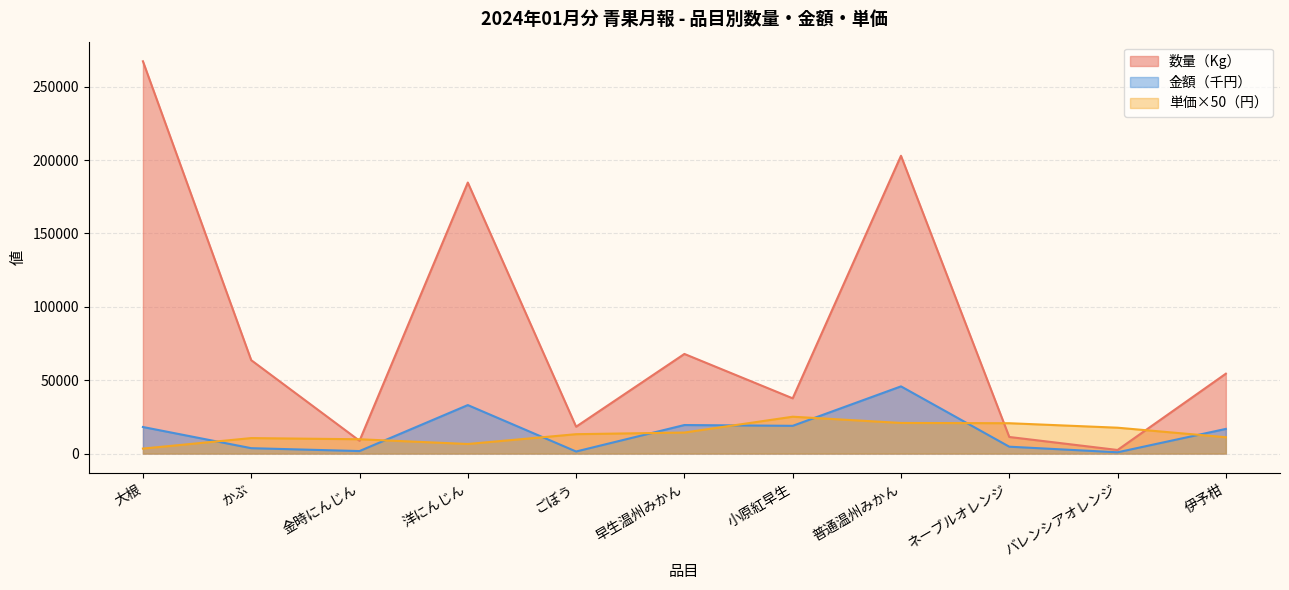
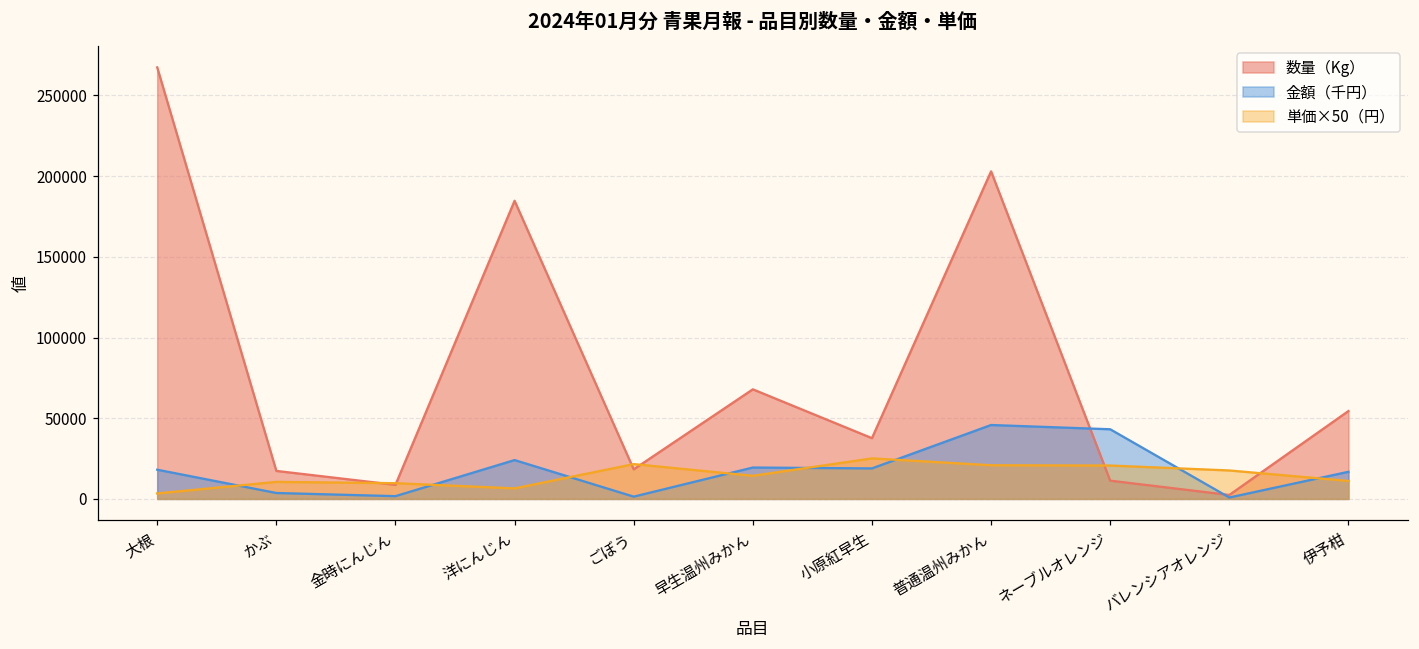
  {
    "数量（Kg）": {
      "大根": 267000,
-     "かぶ": 64000,
+     "かぶ": 17000,
      "洋にんじん": 185000,
      "ごぼう": 18000,
      "早生温州みかん": 68000,
      "小原紅早生": 38000,
      "普通温州みかん": 203000,
      "ネーブルオレンジ": 11000,
      "伊予柑": 54000
    },
    "金額（千円）": {
      "大根": 18000,
      "かぶ": 4000,
      "金時にんじん": 2000,
-     "洋にんじん": 33000,
+     "洋にんじん": 24000,
      "ごぼう": 1000,
      "早生温州みかん": 19000,
      "小原紅早生": 19000,
      "普通温州みかん": 46000,
-     "ネーブルオレンジ": 5000,
+     "ネーブルオレンジ": 43000,
      "伊予柑": 17000
    },
    "単価×50（円）": {
      "大根": 3000,
      "かぶ": 11000,
      "洋にんじん": 7000,
-     "ごぼう": 13000,
+     "ごぼう": 22000,
      "早生温州みかん": 14000,
      "小原紅早生": 25000,
      "普通温州みかん": 21000,
      "ネーブルオレンジ": 21000,
      "バレンシアオレンジ": 18000,
      "伊予柑": 11000
    }
  }
